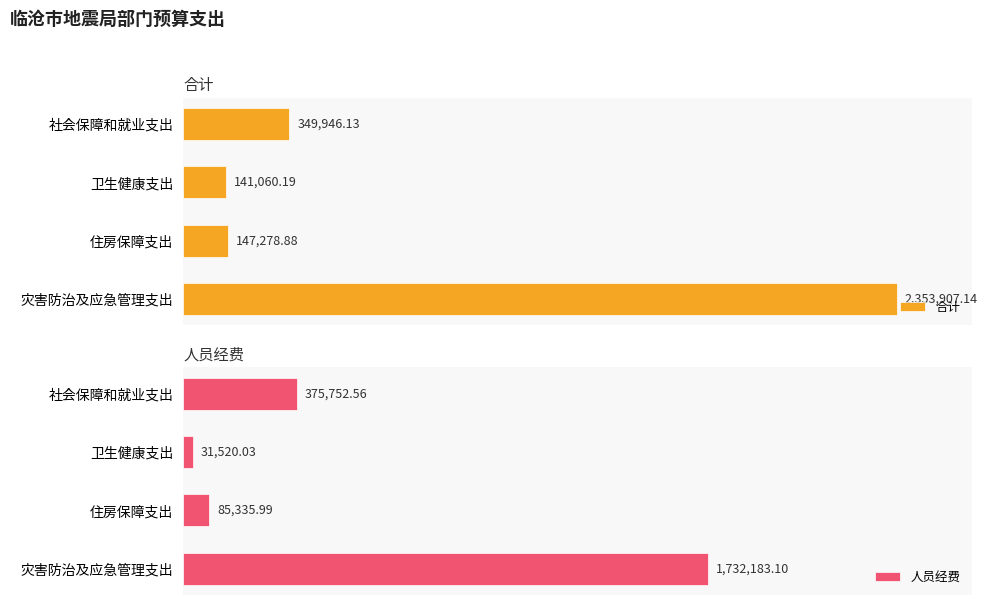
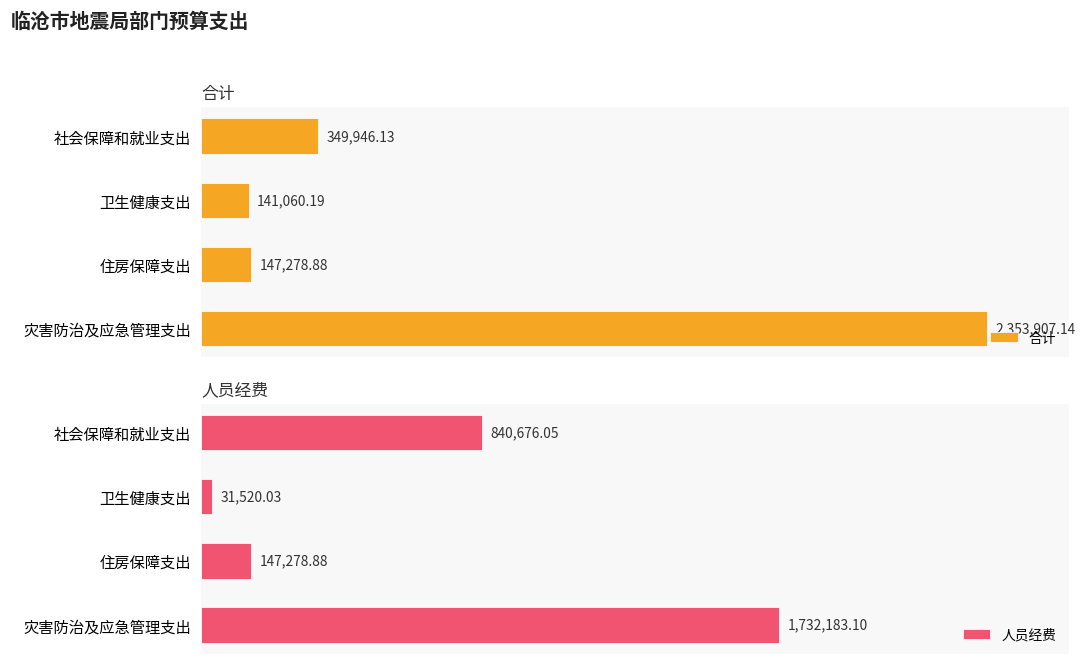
  {
    "合计": {
      "社会保障和就业支出": "349,946.13",
      "卫生健康支出": "141,060.19",
      "住房保障支出": "147,278.88",
      "灾害防治及应急管理支出": "2,353,907.14"
    },
    "人员经费": {
-     "社会保障和就业支出": "375,752.56",
+     "社会保障和就业支出": "840,676.05",
      "卫生健康支出": "31,520.03",
-     "住房保障支出": "85,335.99",
+     "住房保障支出": "147,278.88",
      "灾害防治及应急管理支出": "1,732,183.10"
    }
  }
